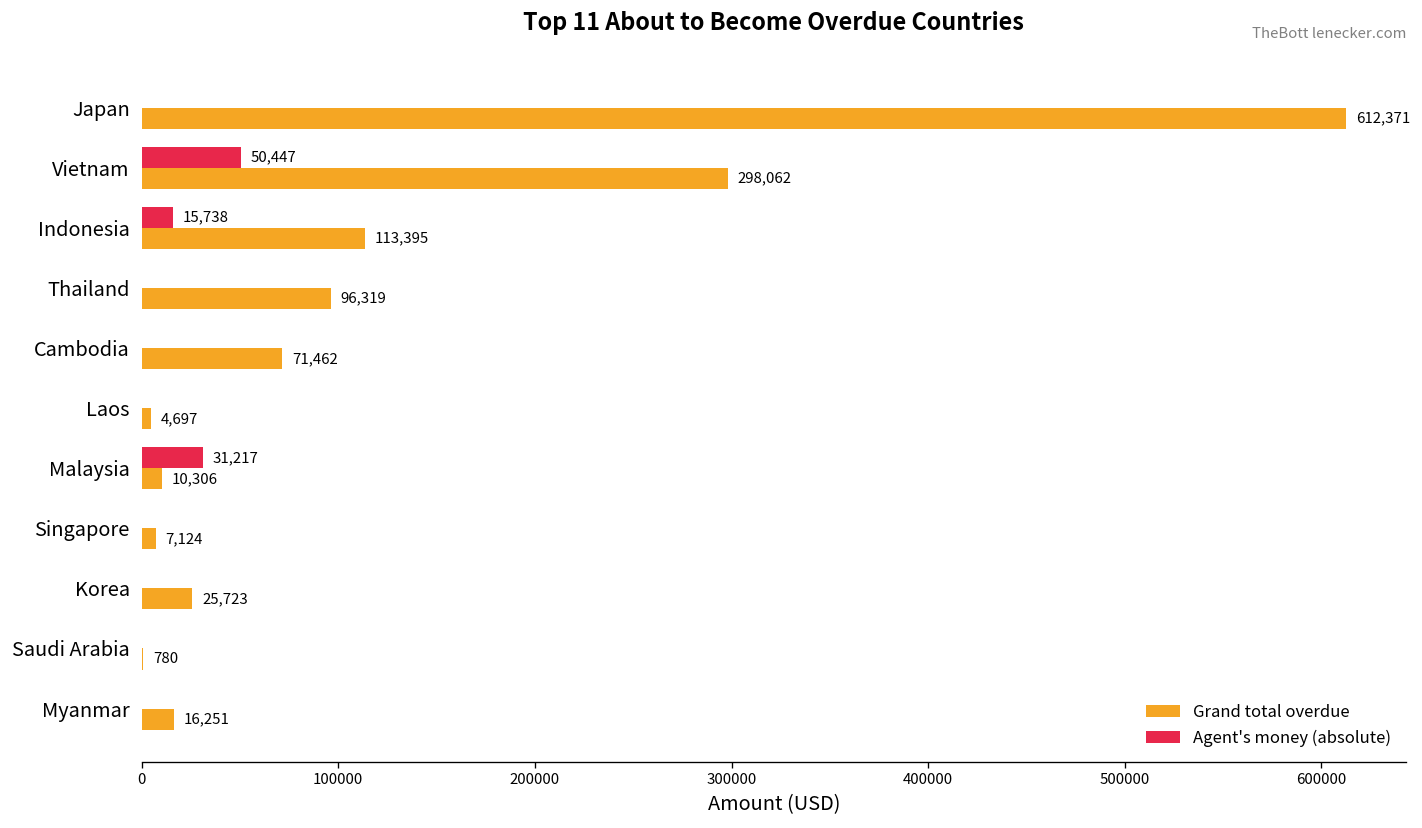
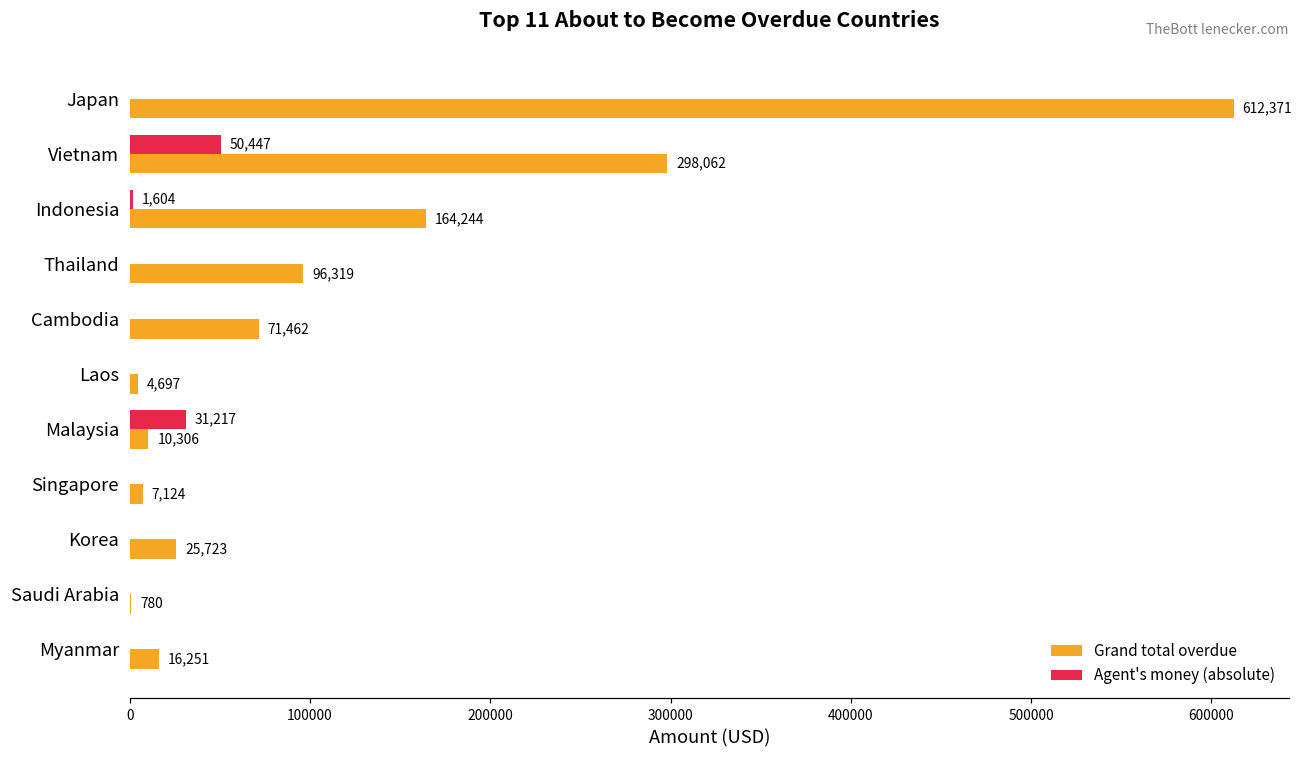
  {
    "Grand total overdue": {
      "Japan": "612,371",
      "Vietnam": "298,062",
-     "Indonesia": "113,395",
+     "Indonesia": "164,244",
      "Thailand": "96,319",
      "Cambodia": "71,462",
      "Laos": "4,697",
      "Malaysia": "10,306",
      "Singapore": "7,124",
      "Korea": "25,723",
      "Saudi Arabia": "780",
      "Myanmar": "16,251"
    },
    "Agent's money (absolute)": {
      "Vietnam": "50,447",
-     "Indonesia": "15,738",
+     "Indonesia": "1,604",
      "Malaysia": "31,217"
    }
  }
